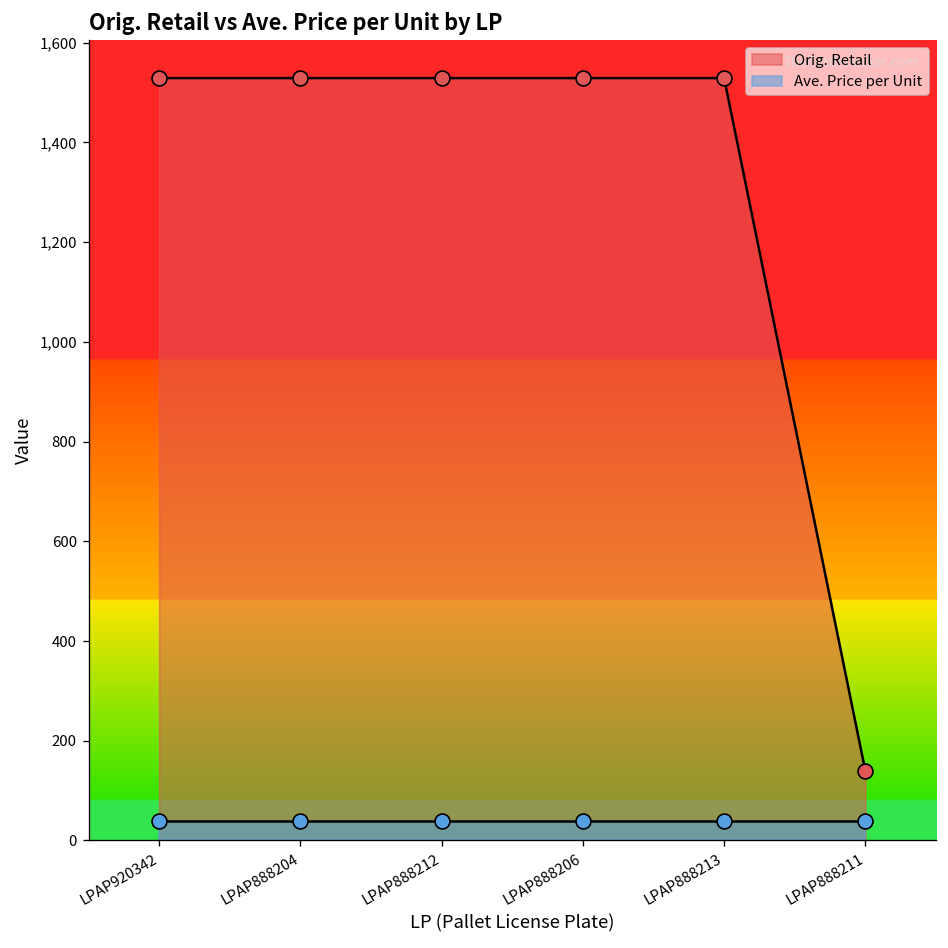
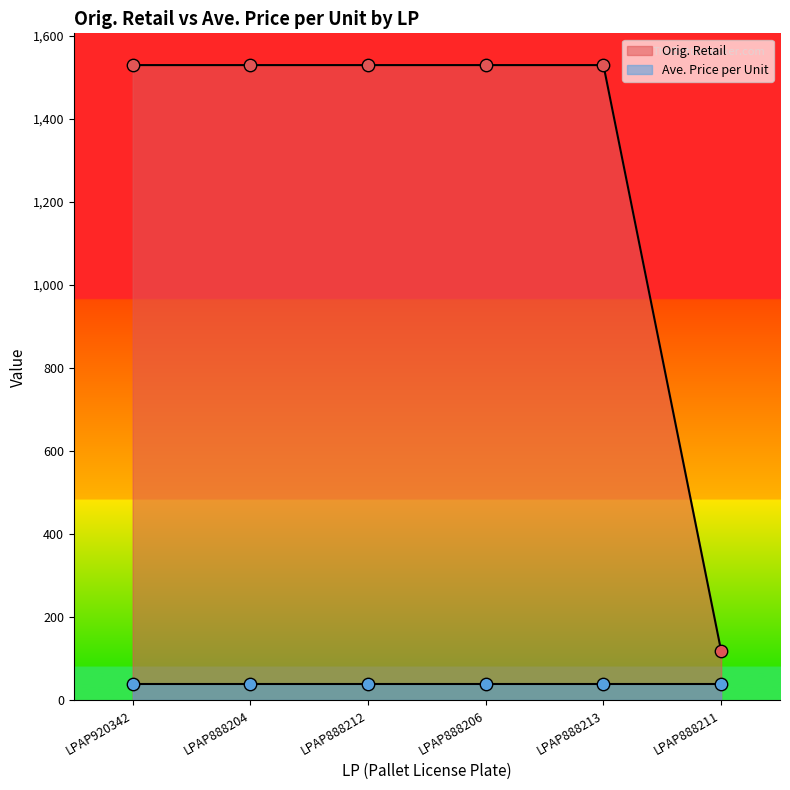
  {
    "Orig. Retail": {
      "LPAP920342": "1,530",
      "LPAP888204": "1,530",
      "LPAP888212": "1,530",
      "LPAP888206": "1,530",
      "LPAP888213": "1,530",
-     "LPAP888211": "140"
+     "LPAP888211": "120"
    },
    "Ave. Price per Unit": {
      "LPAP920342": "40",
      "LPAP888204": "40",
      "LPAP888212": "40",
      "LPAP888206": "40",
      "LPAP888213": "40",
      "LPAP888211": "40"
    }
  }
